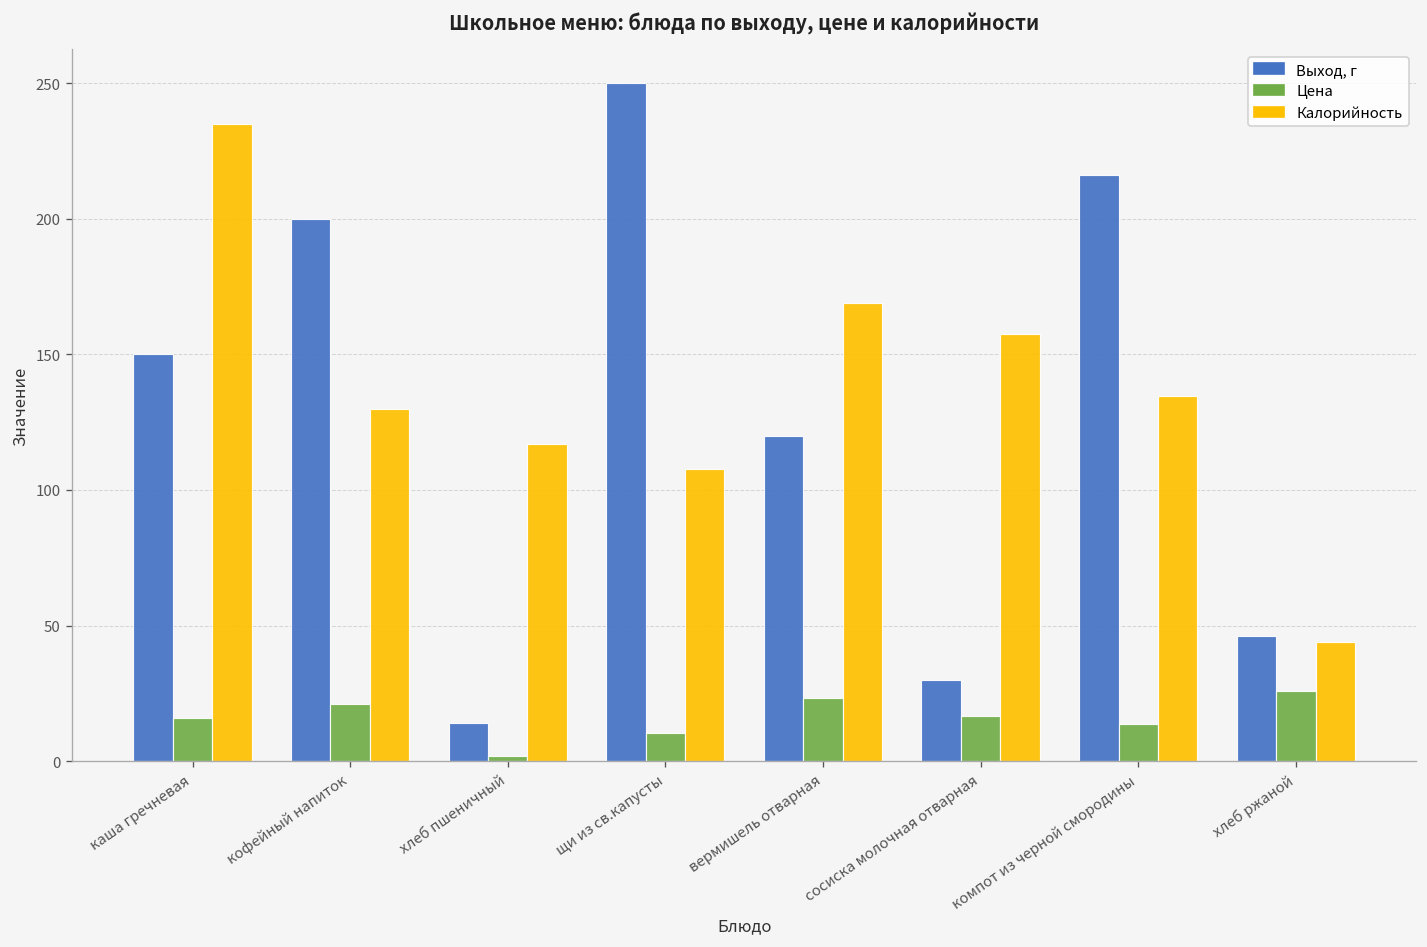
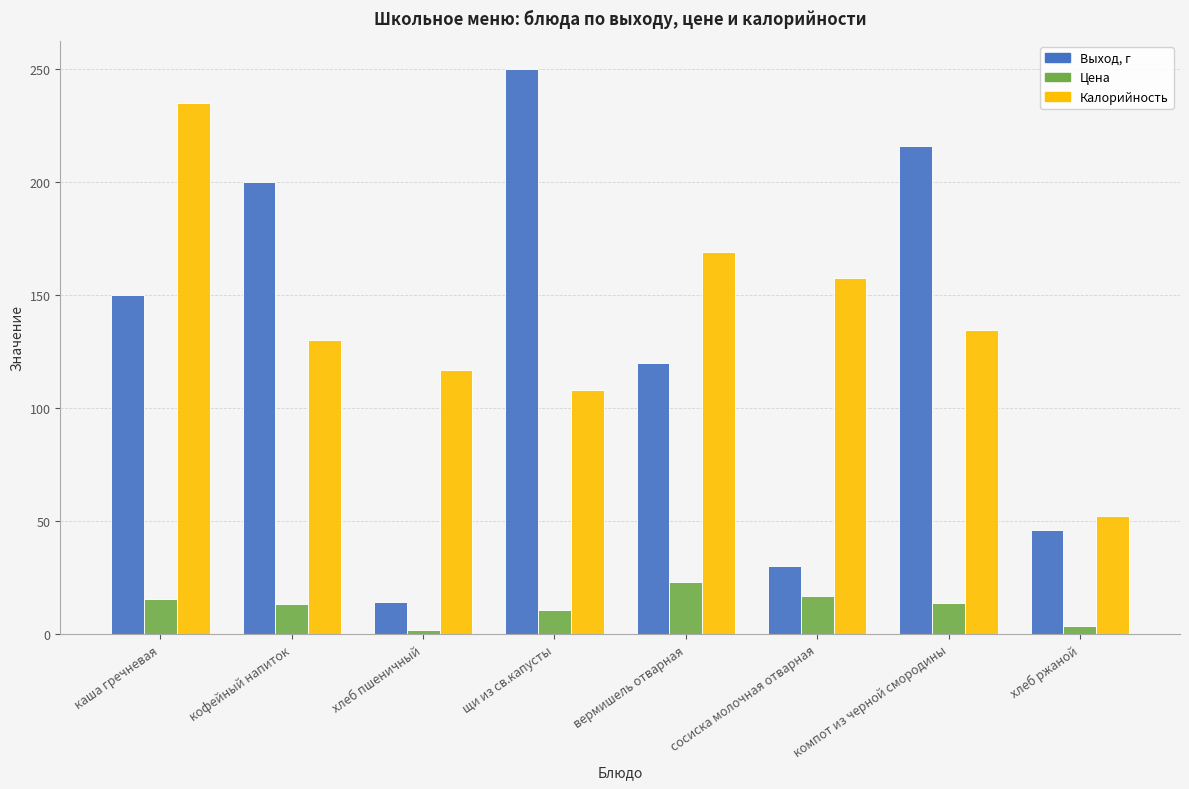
  {
    "Выход, г": {
      "каша гречневая": 150,
      "кофейный напиток": 200,
      "хлеб пшеничный": 14,
      "щи из св.капусты": 250,
      "вермишель отварная": 120,
      "сосиска молочная отварная": 30,
      "компот из черной смородины": 216,
      "хлеб ржаной": 46
    },
    "Цена": {
      "каша гречневая": 16,
-     "кофейный напиток": 21,
+     "кофейный напиток": 13,
      "хлеб пшеничный": 2,
      "щи из св.капусты": 11,
      "вермишель отварная": 23,
      "сосиска молочная отварная": 17,
      "компот из черной смородины": 14,
-     "хлеб ржаной": 26
+     "хлеб ржаной": 4
    },
    "Калорийность": {
      "каша гречневая": 235,
      "кофейный напиток": 130,
      "хлеб пшеничный": 117,
      "щи из св.капусты": 108,
      "вермишель отварная": 169,
      "сосиска молочная отварная": 158,
      "компот из черной смородины": 135,
-     "хлеб ржаной": 44
+     "хлеб ржаной": 52
    }
  }
